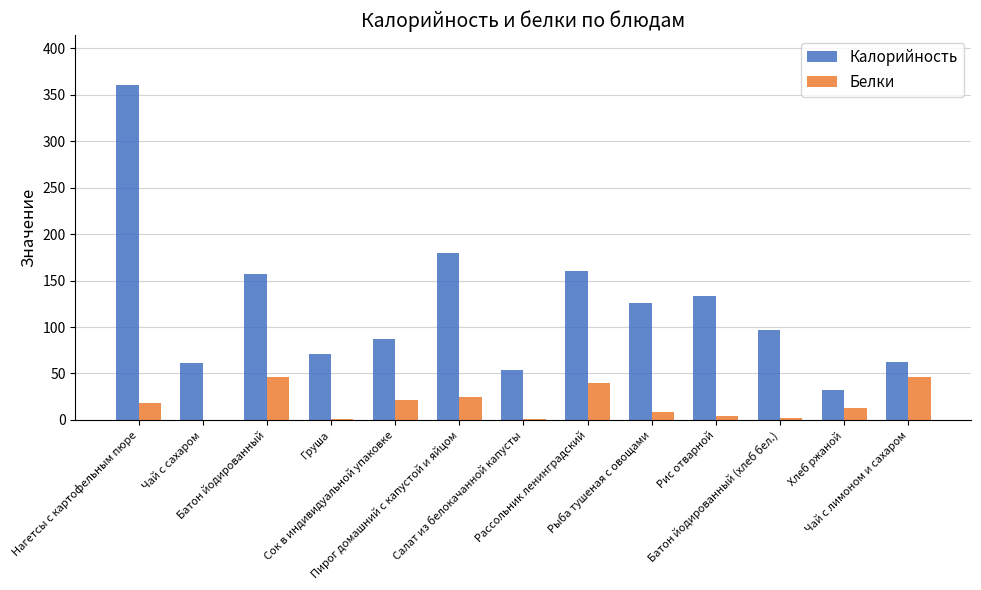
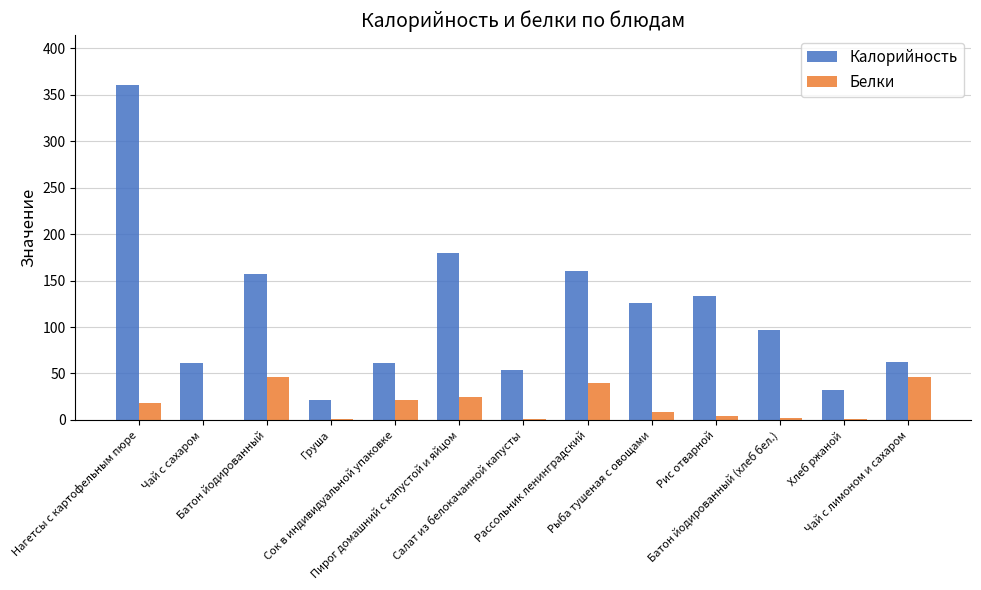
  {
    "Калорийность": {
      "Нагетсы с картофельным пюре": 360,
      "Чай с сахаром": 60,
      "Батон йодированный": 160,
-     "Груша": 70,
-     "Сок в индивидуальной упаковке": 90,
+     "Груша": 20,
+     "Сок в индивидуальной упаковке": 60,
      "Пирог домашний с капустой и яйцом": 180,
      "Салат из белокачанной капусты": 50,
      "Рассольник ленинградский": 160,
      "Рыба тушеная с овощами": 130,
      "Рис отварной": 130,
      "Батон йодированный (хлеб бел.)": 100,
      "Хлеб ржаной": 30,
      "Чай с лимоном и сахаром": 60
    },
    "Белки": {
      "Нагетсы с картофельным пюре": 20,
      "Чай с сахаром": 0,
      "Батон йодированный": 50,
      "Сок в индивидуальной упаковке": 20,
      "Пирог домашний с капустой и яйцом": 30,
      "Рассольник ленинградский": 40,
      "Рыба тушеная с овощами": 10,
      "Рис отварной": 0,
-     "Хлеб ржаной": 10,
+     "Хлеб ржаной": 0,
      "Чай с лимоном и сахаром": 50
    }
  }
